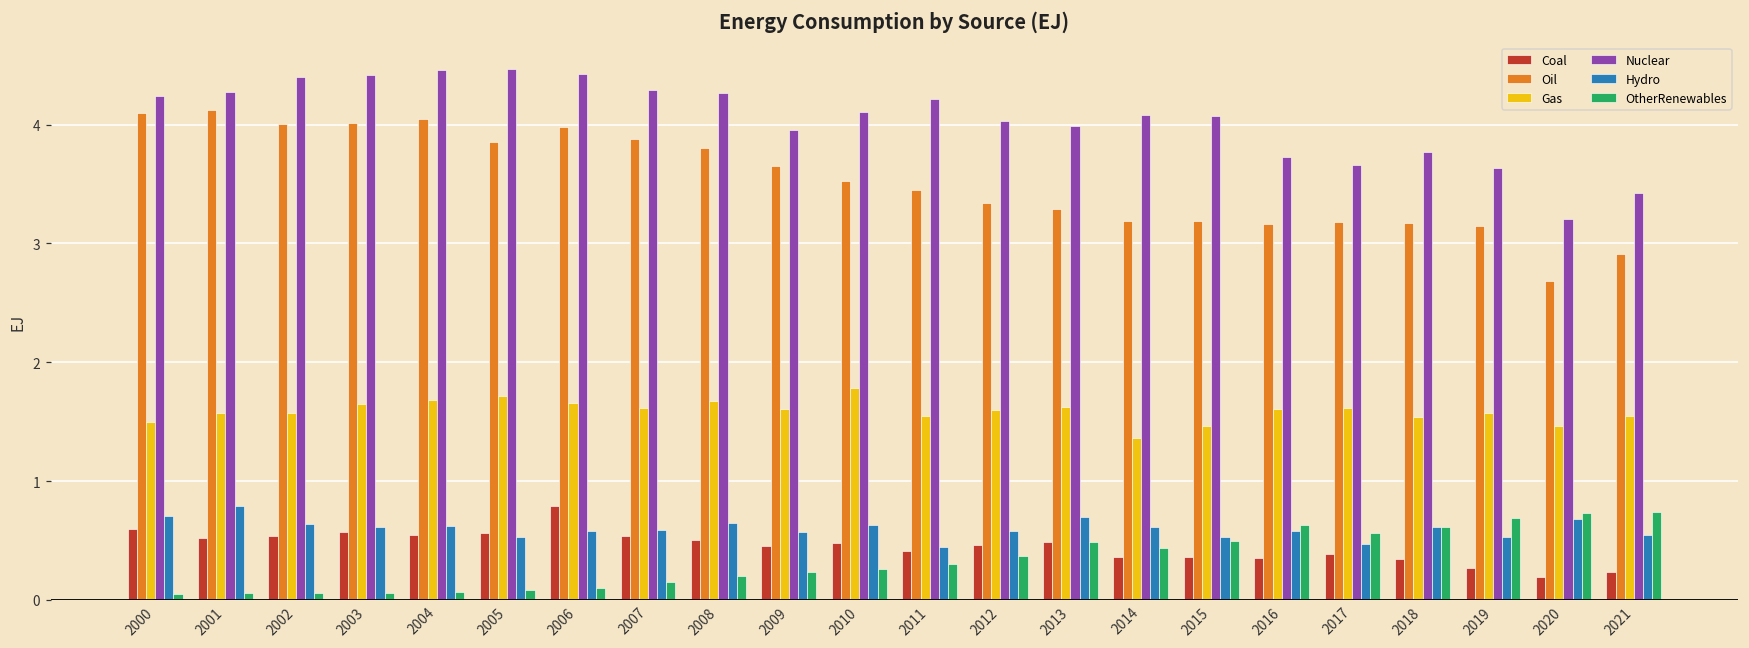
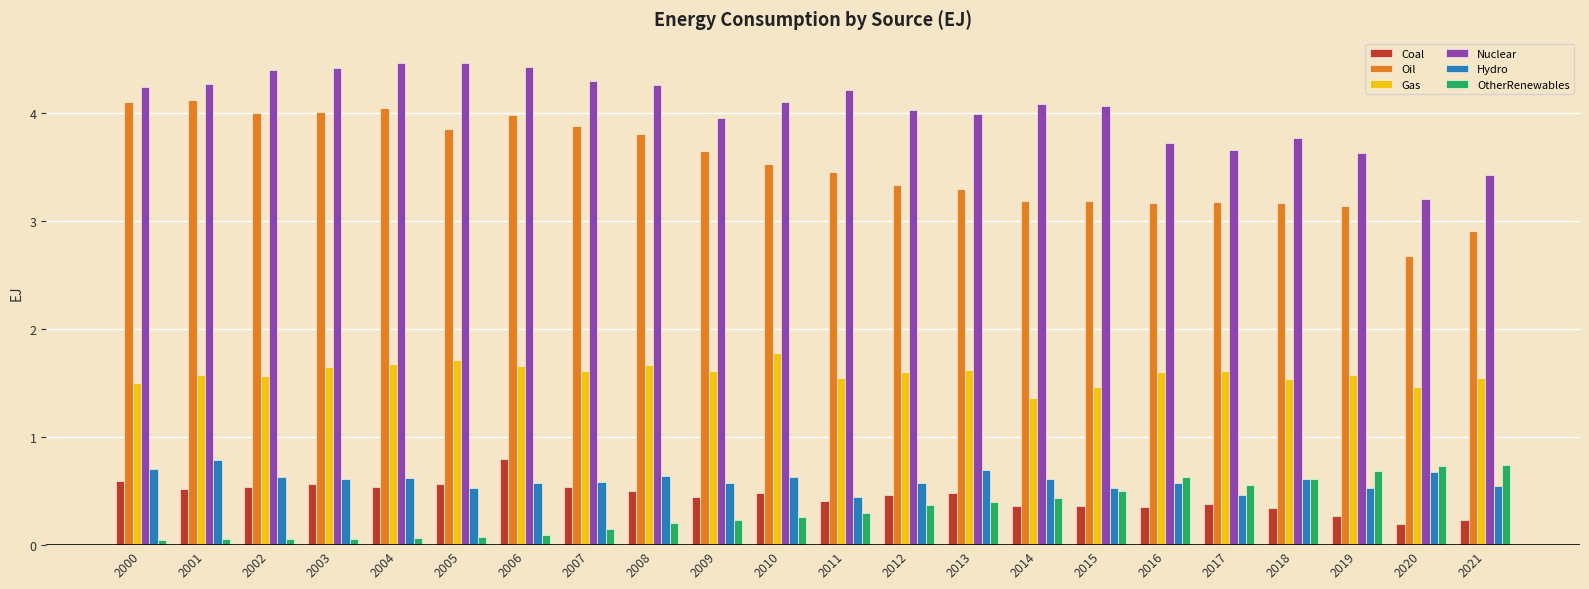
  {
    "Coal": {
      "2000": 0.59,
      "2001": 0.52,
      "2002": 0.53,
      "2003": 0.57,
      "2004": 0.54,
      "2005": 0.56,
      "2006": 0.79,
      "2007": 0.54,
      "2008": 0.51,
      "2009": 0.45,
      "2010": 0.48,
      "2011": 0.41,
      "2012": 0.46,
      "2013": 0.48,
      "2014": 0.36,
      "2015": 0.36,
      "2016": 0.35,
      "2017": 0.38,
      "2018": 0.34,
      "2019": 0.27,
      "2020": 0.19,
      "2021": 0.23
    },
    "Oil": {
      "2000": 4.10,
      "2001": 4.12,
      "2002": 4.01,
      "2003": 4.01,
      "2004": 4.05,
      "2005": 3.86,
      "2006": 3.98,
      "2007": 3.88,
      "2008": 3.81,
      "2009": 3.66,
      "2010": 3.53,
      "2011": 3.45,
      "2012": 3.34,
      "2013": 3.29,
      "2014": 3.19,
      "2015": 3.19,
      "2016": 3.17,
      "2017": 3.18,
      "2018": 3.17,
      "2019": 3.14,
      "2020": 2.68,
      "2021": 2.91
    },
    "Gas": {
      "2000": 1.50,
      "2001": 1.57,
      "2002": 1.57,
      "2003": 1.65,
      "2004": 1.68,
      "2005": 1.72,
      "2006": 1.66,
      "2007": 1.61,
      "2008": 1.67,
      "2009": 1.61,
      "2010": 1.78,
      "2011": 1.55,
      "2012": 1.60,
      "2013": 1.63,
      "2014": 1.36,
      "2015": 1.47,
      "2016": 1.60,
      "2017": 1.61,
      "2018": 1.54,
      "2019": 1.57,
      "2020": 1.46,
      "2021": 1.55
    },
    "Nuclear": {
      "2000": 4.24,
      "2001": 4.27,
      "2002": 4.40,
      "2003": 4.42,
      "2004": 4.46,
      "2005": 4.47,
      "2006": 4.43,
      "2007": 4.30,
      "2008": 4.27,
      "2009": 3.95,
      "2010": 4.11,
      "2011": 4.22,
      "2012": 4.03,
      "2013": 3.99,
      "2014": 4.08,
      "2015": 4.07,
      "2016": 3.73,
      "2017": 3.66,
      "2018": 3.77,
      "2019": 3.63,
      "2020": 3.21,
      "2021": 3.43
    },
    "Hydro": {
      "2000": 0.71,
      "2001": 0.79,
      "2002": 0.63,
      "2003": 0.62,
      "2004": 0.62,
      "2005": 0.53,
      "2006": 0.58,
      "2007": 0.59,
      "2008": 0.64,
      "2009": 0.57,
      "2010": 0.63,
      "2011": 0.44,
      "2012": 0.58,
      "2013": 0.70,
      "2014": 0.61,
      "2015": 0.53,
      "2016": 0.58,
      "2017": 0.47,
      "2018": 0.61,
      "2019": 0.53,
      "2020": 0.68,
      "2021": 0.55
    },
    "OtherRenewables": {
      "2000": 0.05,
      "2001": 0.05,
      "2002": 0.06,
      "2003": 0.06,
      "2004": 0.06,
      "2005": 0.08,
      "2006": 0.10,
      "2007": 0.15,
      "2008": 0.20,
      "2009": 0.23,
      "2010": 0.26,
      "2011": 0.30,
      "2012": 0.37,
-     "2013": 0.49,
+     "2013": 0.40,
      "2014": 0.44,
      "2015": 0.50,
      "2016": 0.63,
      "2017": 0.56,
      "2018": 0.61,
      "2019": 0.69,
      "2020": 0.73,
      "2021": 0.74
    }
  }
